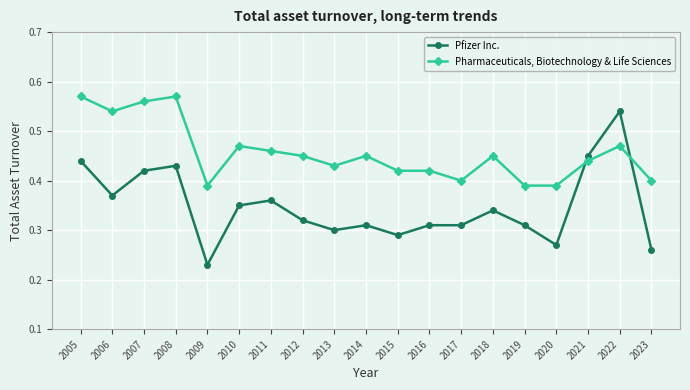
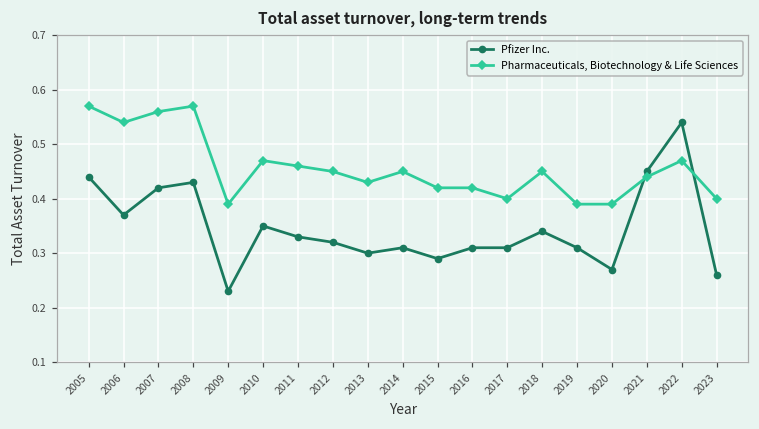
  {
    "Pfizer Inc.": {
      "2005": 0.44,
      "2006": 0.37,
      "2007": 0.42,
      "2008": 0.43,
      "2009": 0.23,
      "2010": 0.35,
-     "2011": 0.36,
+     "2011": 0.33,
      "2012": 0.32,
      "2013": 0.30,
      "2014": 0.31,
      "2015": 0.29,
      "2016": 0.31,
      "2017": 0.31,
      "2018": 0.34,
      "2019": 0.31,
      "2020": 0.27,
      "2021": 0.45,
      "2022": 0.54,
      "2023": 0.26
    },
    "Pharmaceuticals, Biotechnology & Life Sciences": {
      "2005": 0.57,
      "2006": 0.54,
      "2007": 0.56,
      "2008": 0.57,
      "2009": 0.39,
      "2010": 0.47,
      "2011": 0.46,
      "2012": 0.45,
      "2013": 0.43,
      "2014": 0.45,
      "2015": 0.42,
      "2016": 0.42,
      "2017": 0.40,
      "2018": 0.45,
      "2019": 0.39,
      "2020": 0.39,
      "2021": 0.44,
      "2022": 0.47,
      "2023": 0.40
    }
  }
